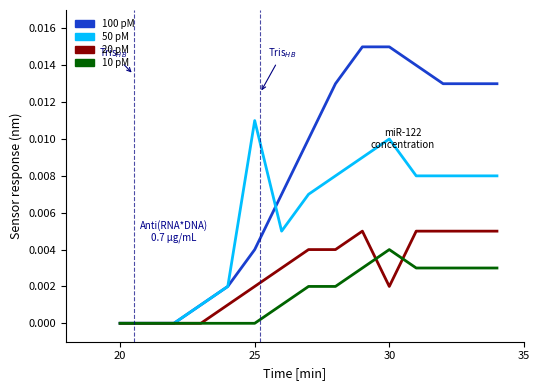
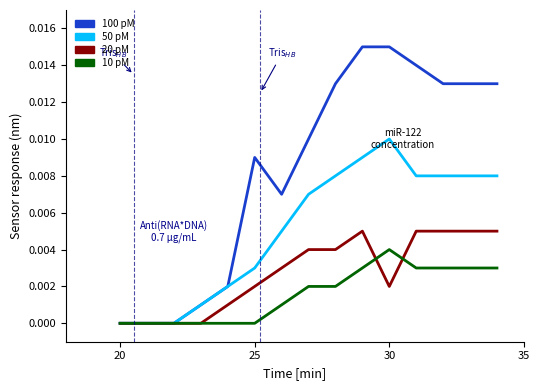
  {
    "100 pM": {
-     "25": 0.004,
+     "25": 0.009,
      "30": 0.015
    },
    "50 pM": {
-     "25": 0.011,
+     "25": 0.003,
      "30": 0.010
    },
    "20 pM": {
      "25": 0.002,
      "30": 0.002
    },
    "10 pM": {
      "25": 0.000,
      "30": 0.004
    }
  }
